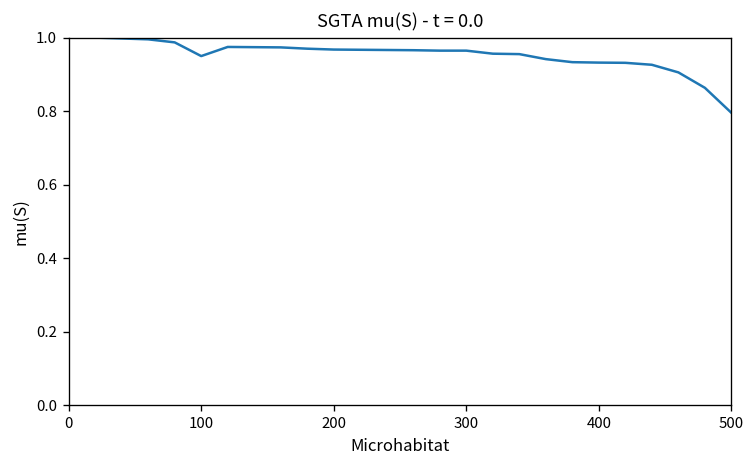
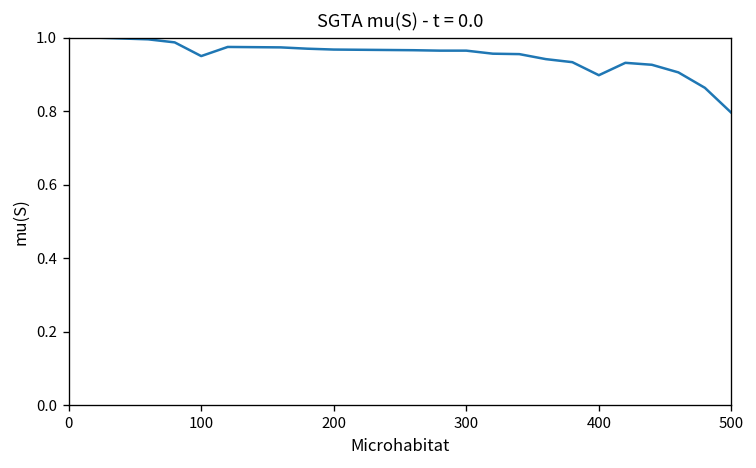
  {
    "100": 0.95,
    "200": 0.97,
    "300": 0.96,
-   "400": 0.93,
+   "400": 0.90,
    "500": 0.80
  }
